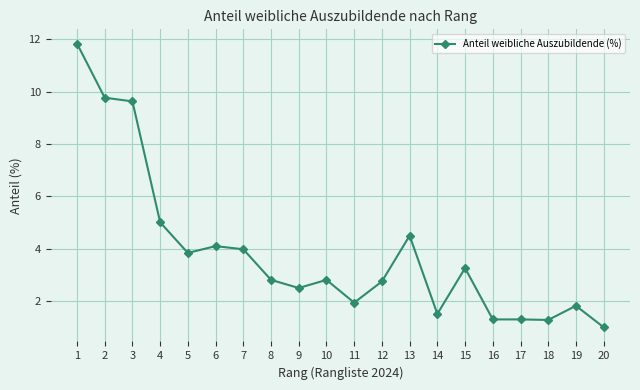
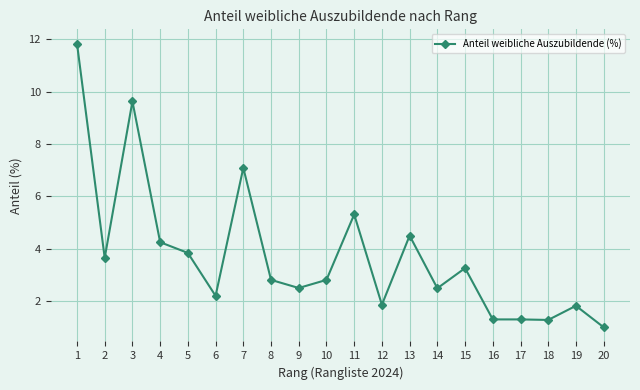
  {
    "1": 11.8,
-   "2": 9.8,
+   "2": 3.7,
    "3": 9.6,
-   "4": 5.0,
+   "4": 4.3,
    "5": 3.8,
-   "6": 4.1,
-   "7": 4.0,
+   "6": 2.2,
+   "7": 7.1,
    "8": 2.8,
    "9": 2.5,
    "10": 2.8,
-   "11": 1.9,
-   "12": 2.8,
+   "11": 5.3,
+   "12": 1.9,
    "13": 4.5,
-   "14": 1.5,
+   "14": 2.5,
    "15": 3.3,
    "16": 1.3,
    "17": 1.3,
    "18": 1.3,
    "19": 1.8,
    "20": 1.0
  }
